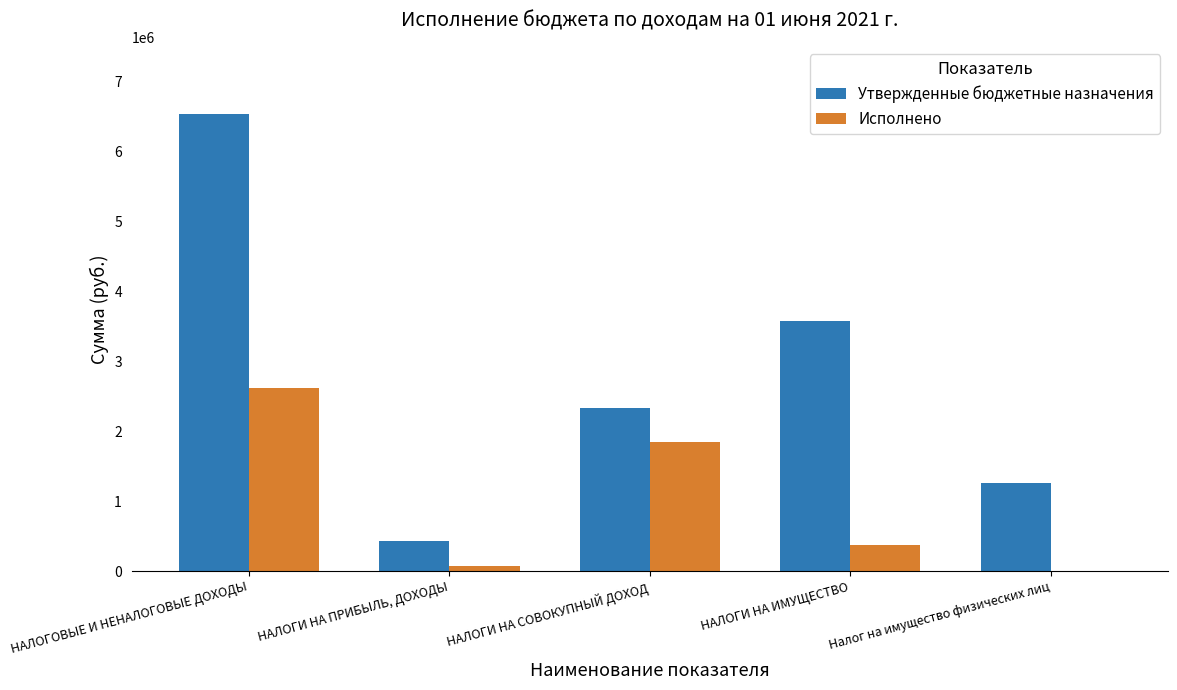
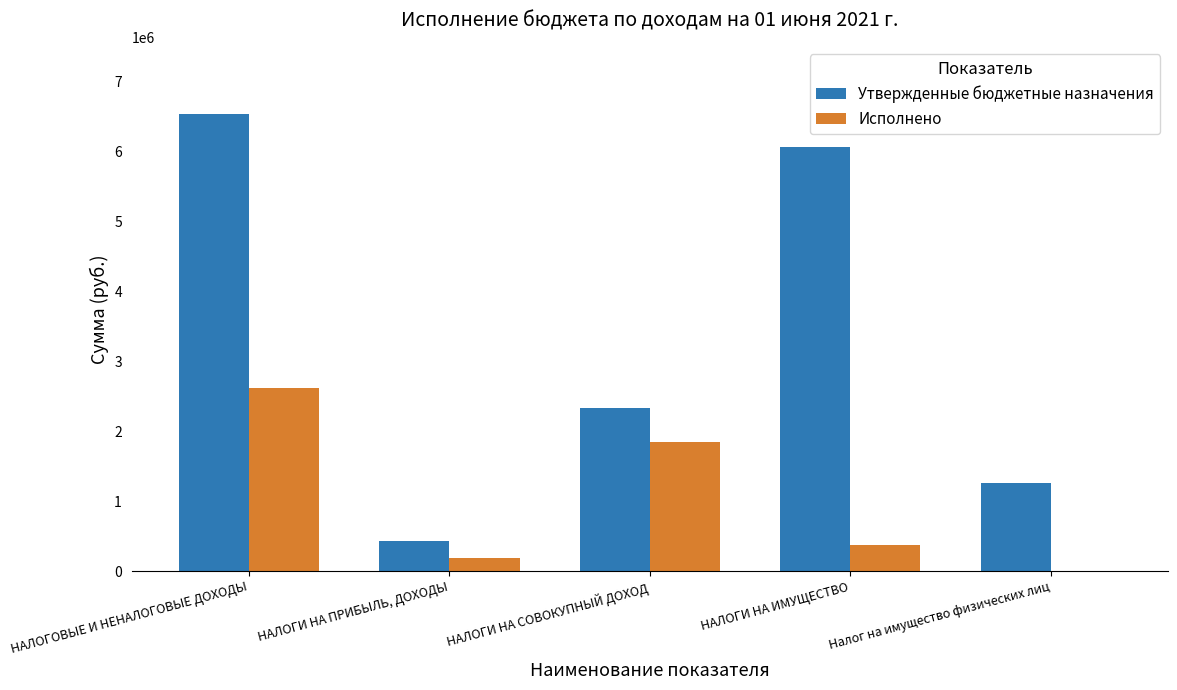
  {
    "Утвержденные бюджетные назначения": {
      "НАЛОГОВЫЕ И НЕНАЛОГОВЫЕ ДОХОДЫ": 6500000,
      "НАЛОГИ НА ПРИБЫЛЬ, ДОХОДЫ": 400000,
      "НАЛОГИ НА СОВОКУПНЫЙ ДОХОД": 2300000,
-     "НАЛОГИ НА ИМУЩЕСТВО": 3600000,
+     "НАЛОГИ НА ИМУЩЕСТВО": 6100000,
      "Налог на имущество физических лиц": 1300000
    },
    "Исполнено": {
      "НАЛОГОВЫЕ И НЕНАЛОГОВЫЕ ДОХОДЫ": 2600000,
-     "НАЛОГИ НА ПРИБЫЛЬ, ДОХОДЫ": 100000,
+     "НАЛОГИ НА ПРИБЫЛЬ, ДОХОДЫ": 200000,
      "НАЛОГИ НА СОВОКУПНЫЙ ДОХОД": 1800000,
      "НАЛОГИ НА ИМУЩЕСТВО": 400000
    }
  }
